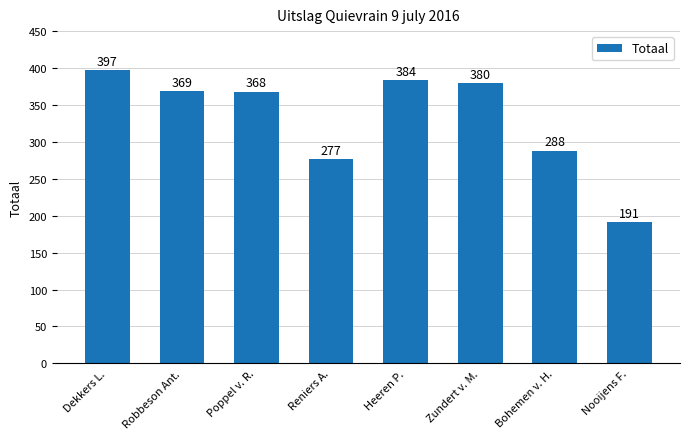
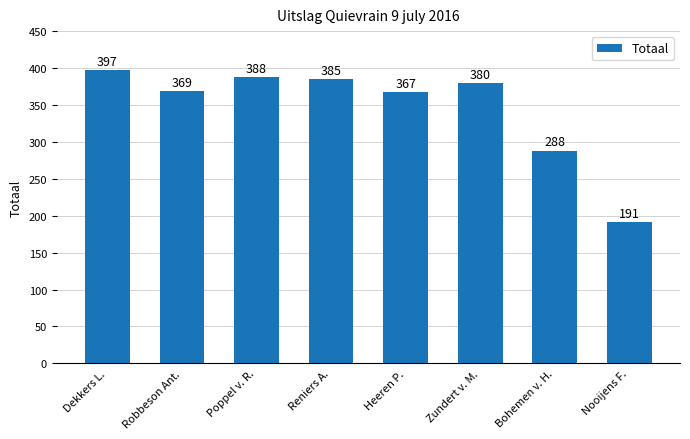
  {
    "Dekkers L.": 397,
    "Robbeson Ant.": 369,
-   "Poppel v. R.": 368,
-   "Reniers A.": 277,
-   "Heeren P.": 384,
+   "Poppel v. R.": 388,
+   "Reniers A.": 385,
+   "Heeren P.": 367,
    "Zundert v. M.": 380,
    "Bohemen v. H.": 288,
    "Nooijens F.": 191
  }
